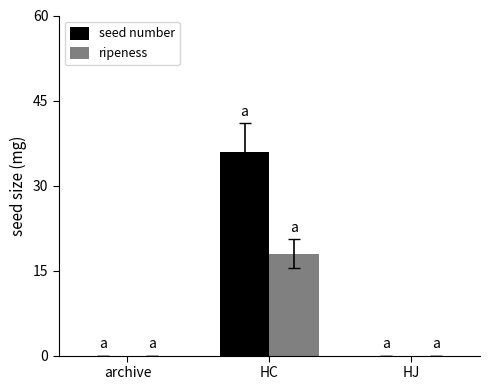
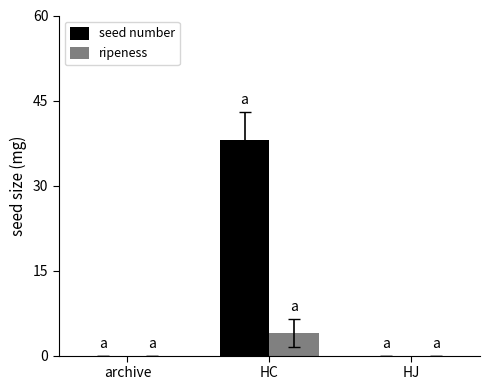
  {
    "seed number": {
      "archive": 0,
-     "HC": 36,
+     "HC": 38,
      "HJ": 0
    },
    "ripeness": {
      "archive": 0,
-     "HC": 18,
+     "HC": 4,
      "HJ": 0
    }
  }
